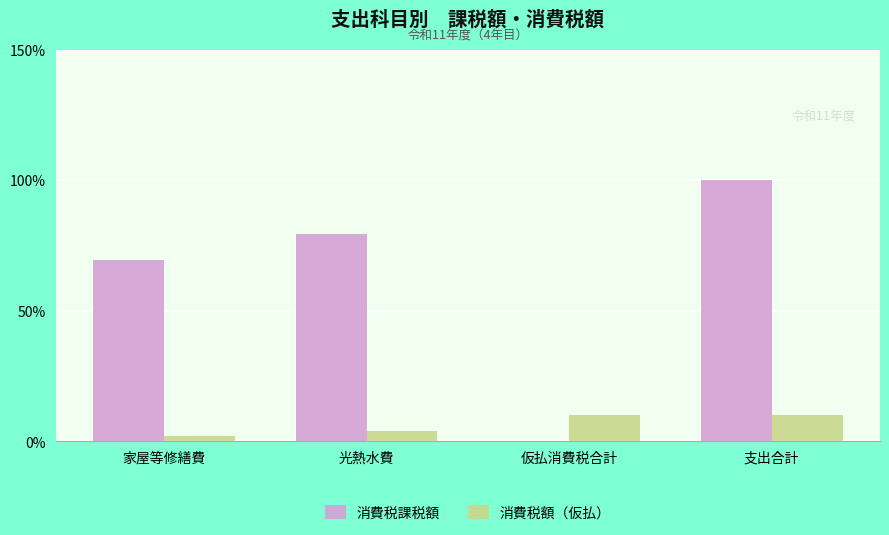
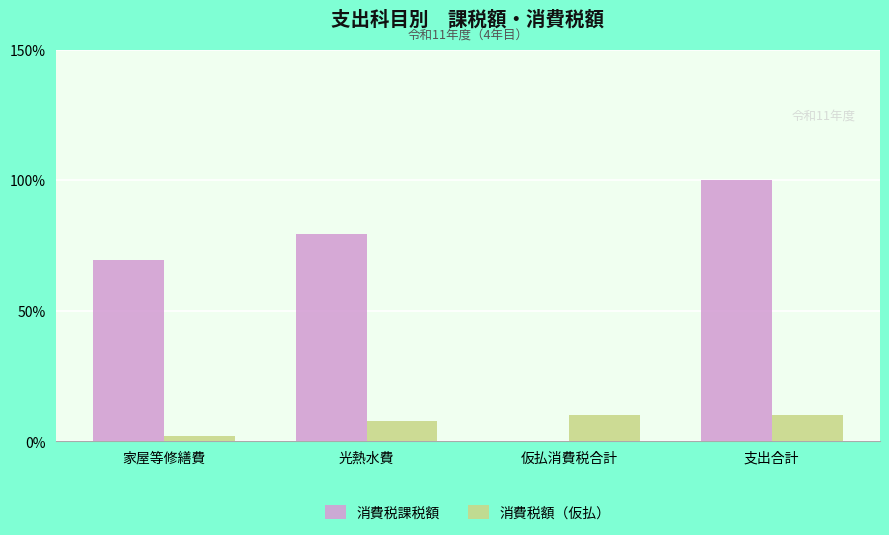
  {
    "消費税課税額": {
      "家屋等修繕費": "69%",
      "光熱水費": "79%",
      "仮払消費税合計": "0%",
      "支出合計": "100%"
    },
    "消費税額（仮払）": {
      "家屋等修繕費": "2%",
-     "光熱水費": "4%",
+     "光熱水費": "8%",
      "仮払消費税合計": "10%",
      "支出合計": "10%"
    }
  }
